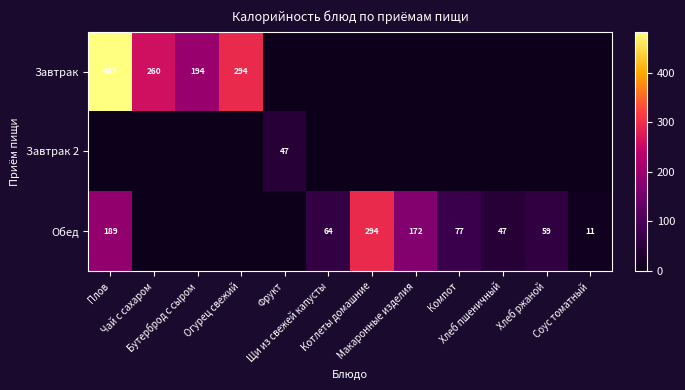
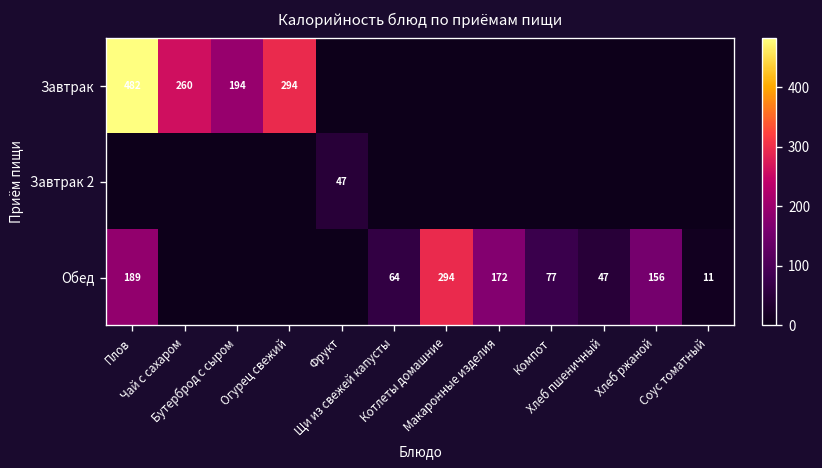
  {
    "Завтрак": {
      "Плов": 482,
      "Чай с сахаром": 260,
      "Бутерброд с сыром": 194,
      "Огурец свежий": 294
    },
    "Завтрак 2": {
      "Фрукт": 47
    },
    "Обед": {
      "Плов": 189,
      "Щи из свежей капусты": 64,
      "Котлеты домашние": 294,
      "Макаронные изделия": 172,
      "Компот": 77,
      "Хлеб пшеничный": 47,
-     "Хлеб ржаной": 59,
+     "Хлеб ржаной": 156,
      "Соус томатный": 11
    }
  }
